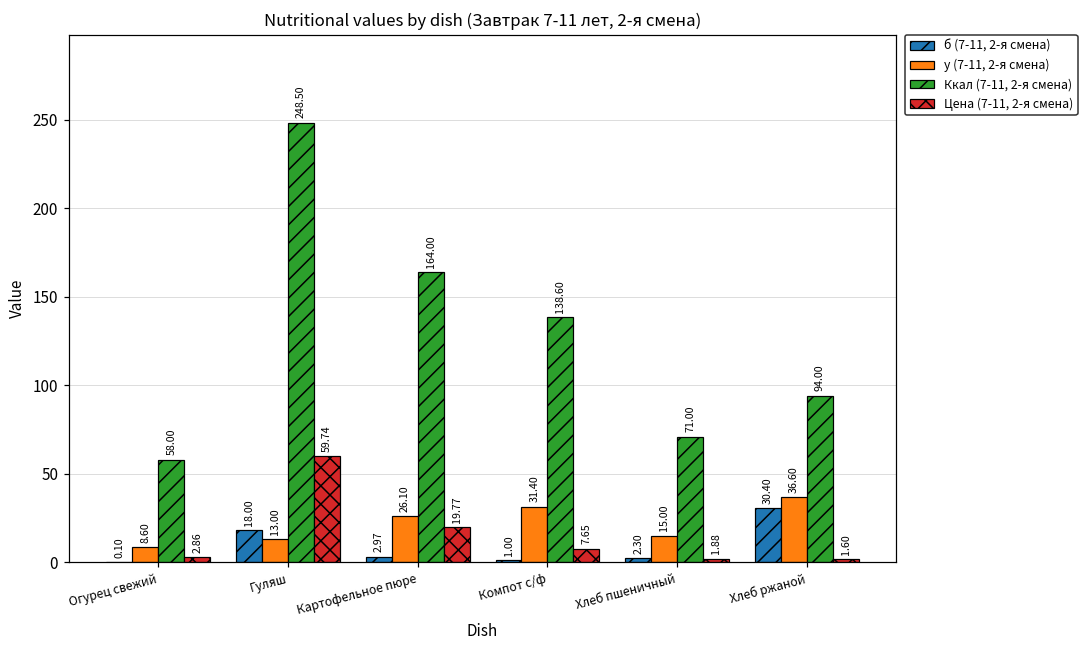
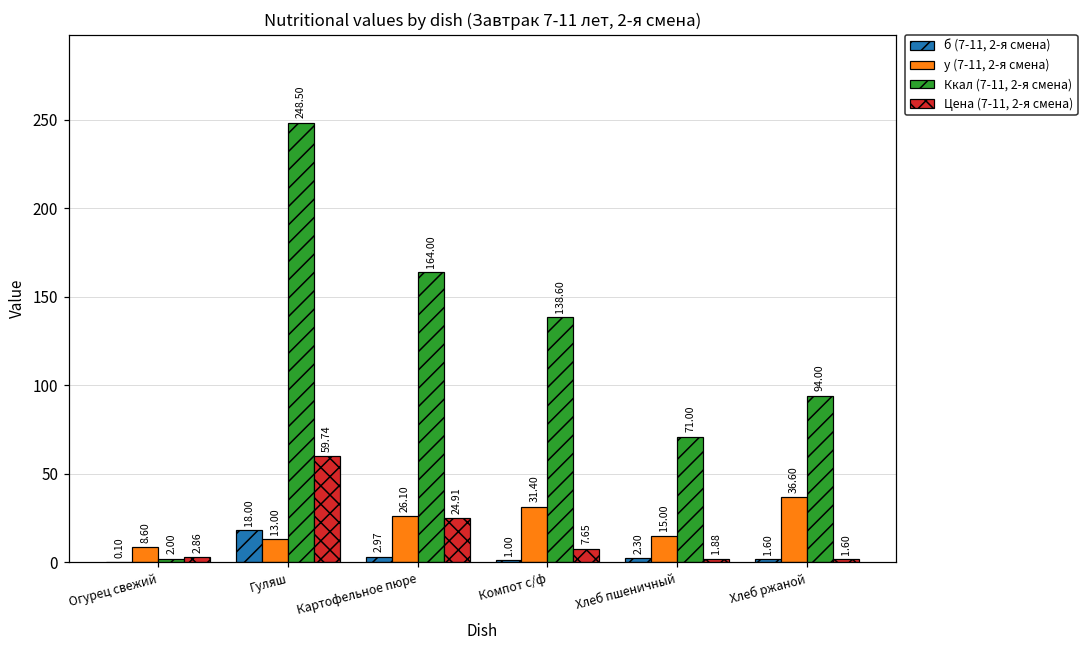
  {
    "б (7-11, 2-я смена)": {
      "Огурец свежий": 0.10,
      "Гуляш": 18.00,
      "Картофельное пюре": 2.97,
      "Компот с/ф": 1.00,
      "Хлеб пшеничный": 2.30,
-     "Хлеб ржаной": 30.40
+     "Хлеб ржаной": 1.60
    },
    "у (7-11, 2-я смена)": {
      "Огурец свежий": 8.60,
      "Гуляш": 13.00,
      "Картофельное пюре": 26.10,
      "Компот с/ф": 31.40,
      "Хлеб пшеничный": 15.00,
      "Хлеб ржаной": 36.60
    },
    "Ккал (7-11, 2-я смена)": {
-     "Огурец свежий": 58.00,
+     "Огурец свежий": 2.00,
      "Гуляш": 248.50,
      "Картофельное пюре": 164.00,
      "Компот с/ф": 138.60,
      "Хлеб пшеничный": 71.00,
      "Хлеб ржаной": 94.00
    },
    "Цена (7-11, 2-я смена)": {
      "Огурец свежий": 2.86,
      "Гуляш": 59.74,
-     "Картофельное пюре": 19.77,
+     "Картофельное пюре": 24.91,
      "Компот с/ф": 7.65,
      "Хлеб пшеничный": 1.88,
      "Хлеб ржаной": 1.60
    }
  }
